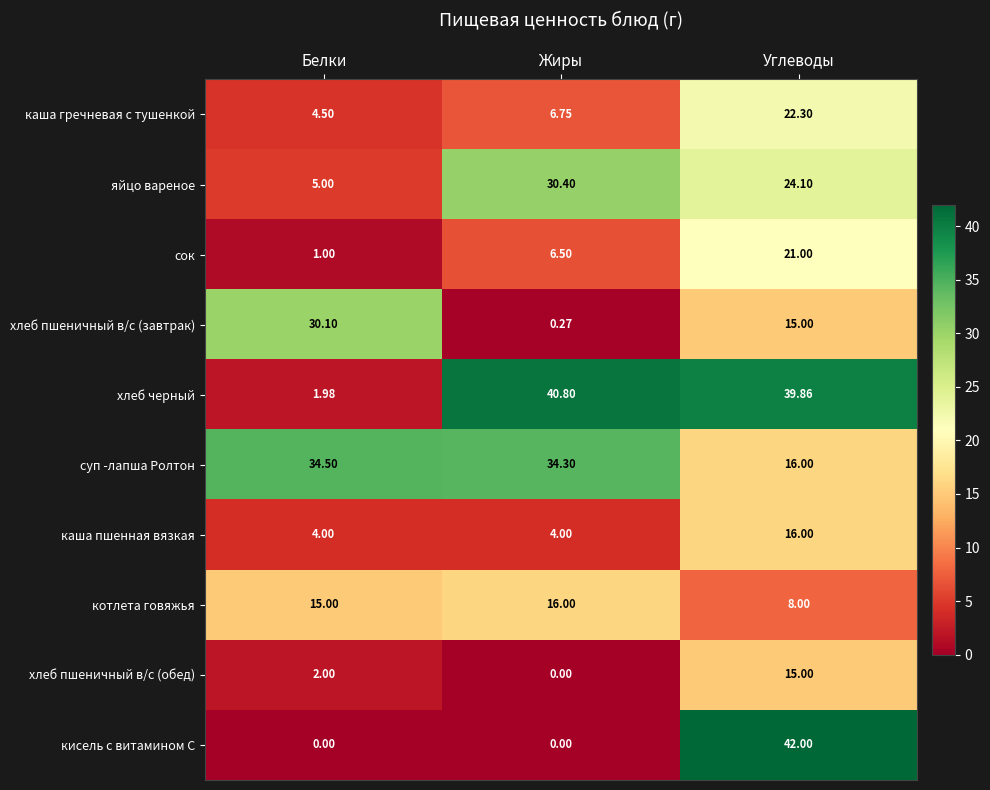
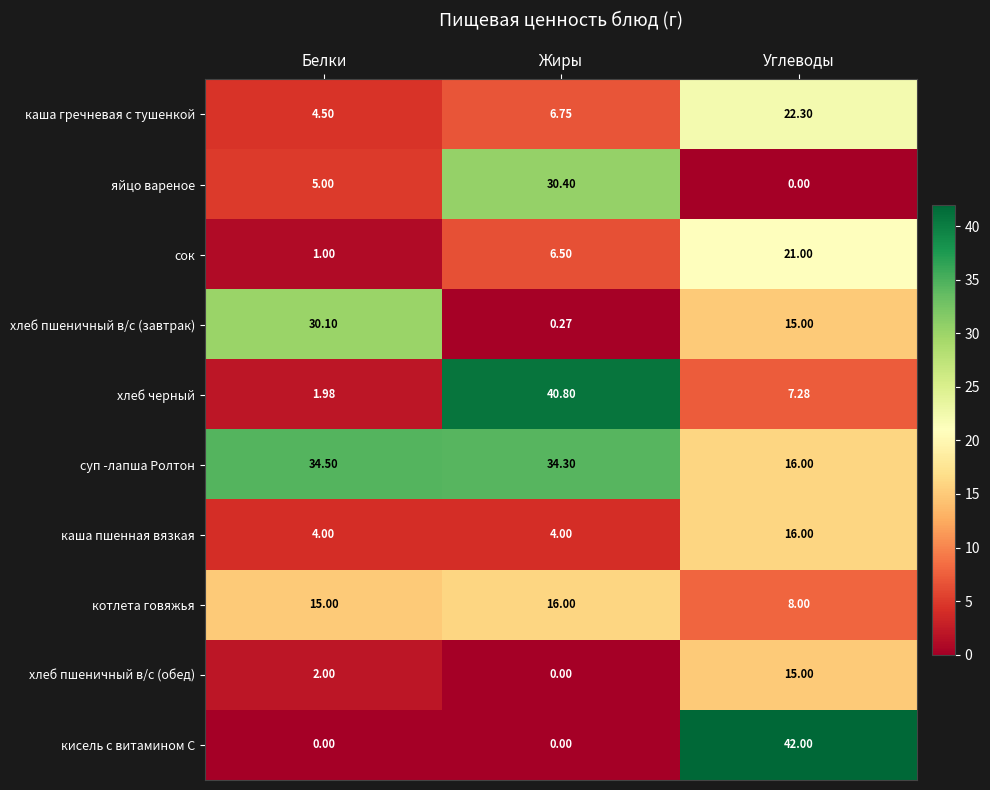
  {
    "каша гречневая с тушенкой": {
      "Белки": 4.50,
      "Жиры": 6.75,
      "Углеводы": 22.30
    },
    "яйцо вареное": {
      "Белки": 5.00,
      "Жиры": 30.40,
-     "Углеводы": 24.10
+     "Углеводы": 0.00
    },
    "сок": {
      "Белки": 1.00,
      "Жиры": 6.50,
      "Углеводы": 21.00
    },
    "хлеб пшеничный в/с (завтрак)": {
      "Белки": 30.10,
      "Жиры": 0.27,
      "Углеводы": 15.00
    },
    "хлеб черный": {
      "Белки": 1.98,
      "Жиры": 40.80,
-     "Углеводы": 39.86
+     "Углеводы": 7.28
    },
    "суп -лапша Ролтон": {
      "Белки": 34.50,
      "Жиры": 34.30,
      "Углеводы": 16.00
    },
    "каша пшенная вязкая": {
      "Белки": 4.00,
      "Жиры": 4.00,
      "Углеводы": 16.00
    },
    "котлета говяжья": {
      "Белки": 15.00,
      "Жиры": 16.00,
      "Углеводы": 8.00
    },
    "хлеб пшеничный в/с (обед)": {
      "Белки": 2.00,
      "Жиры": 0.00,
      "Углеводы": 15.00
    },
    "кисель с витамином С": {
      "Белки": 0.00,
      "Жиры": 0.00,
      "Углеводы": 42.00
    }
  }
